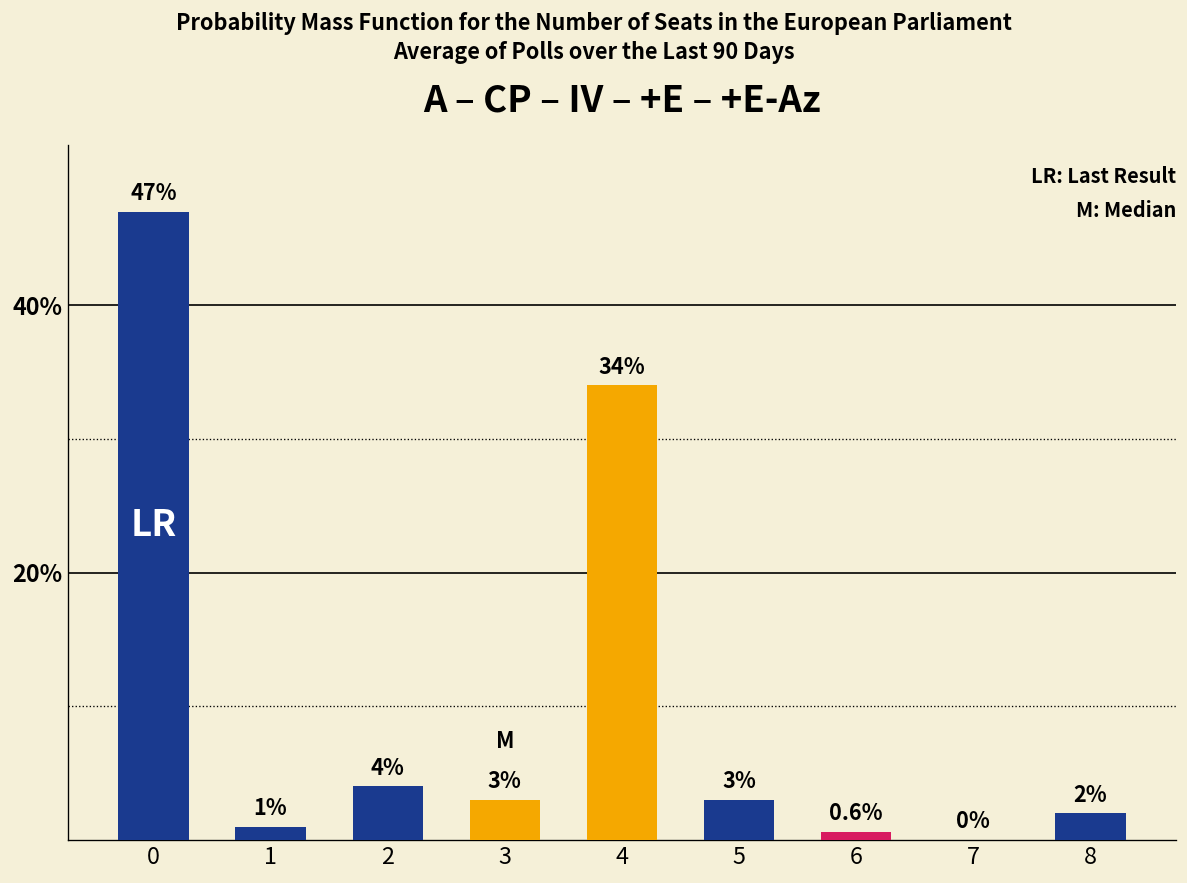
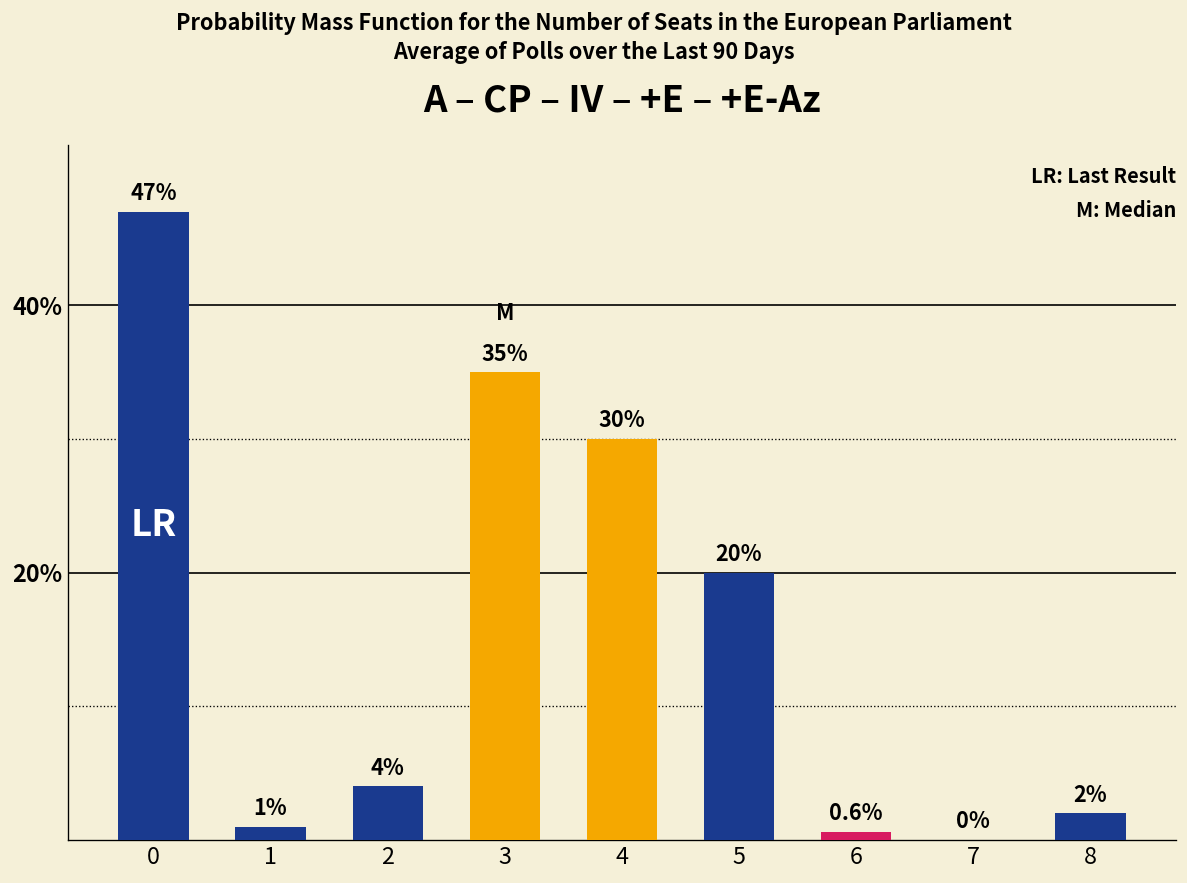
  {
    "0": "47%",
    "1": "1%",
    "2": "4%",
-   "3": "3%",
-   "4": "34%",
-   "5": "3%",
+   "3": "35%",
+   "4": "30%",
+   "5": "20%",
    "6": "0.6%",
    "7": "0%",
    "8": "2%"
  }
